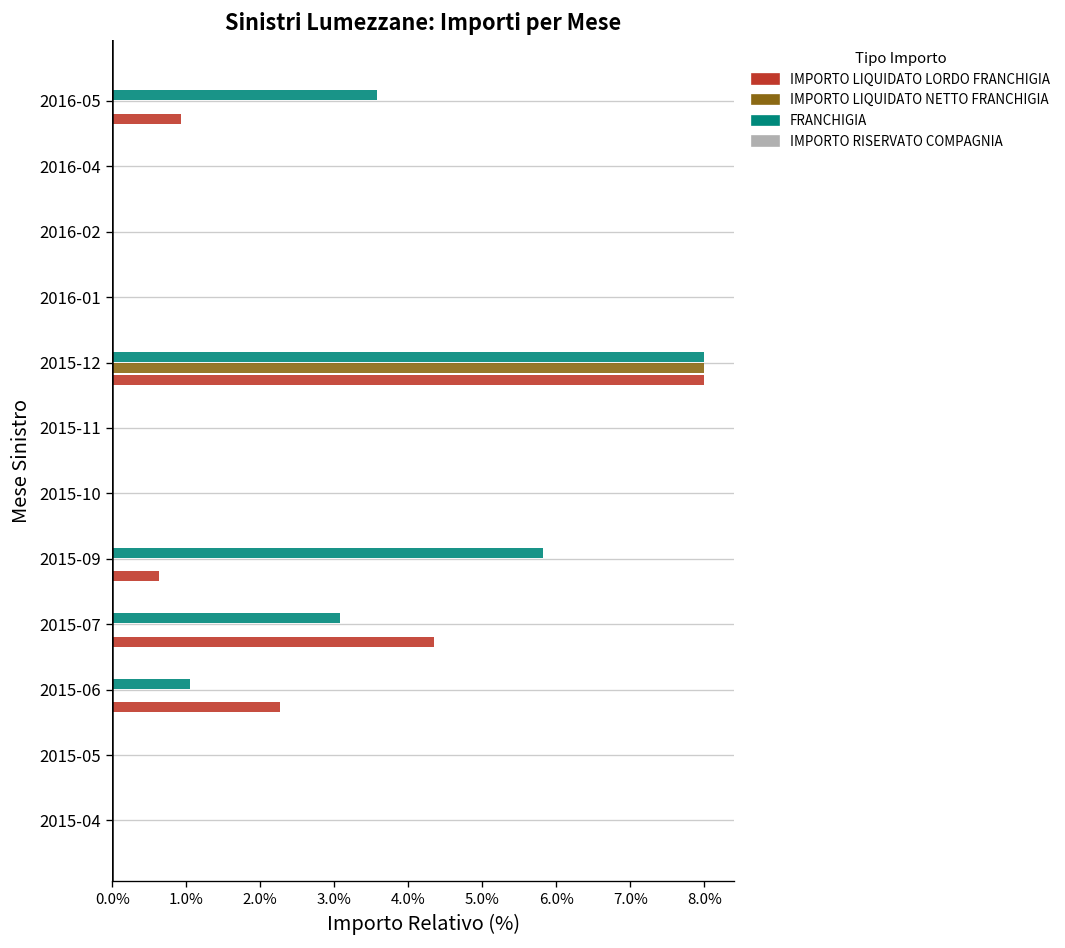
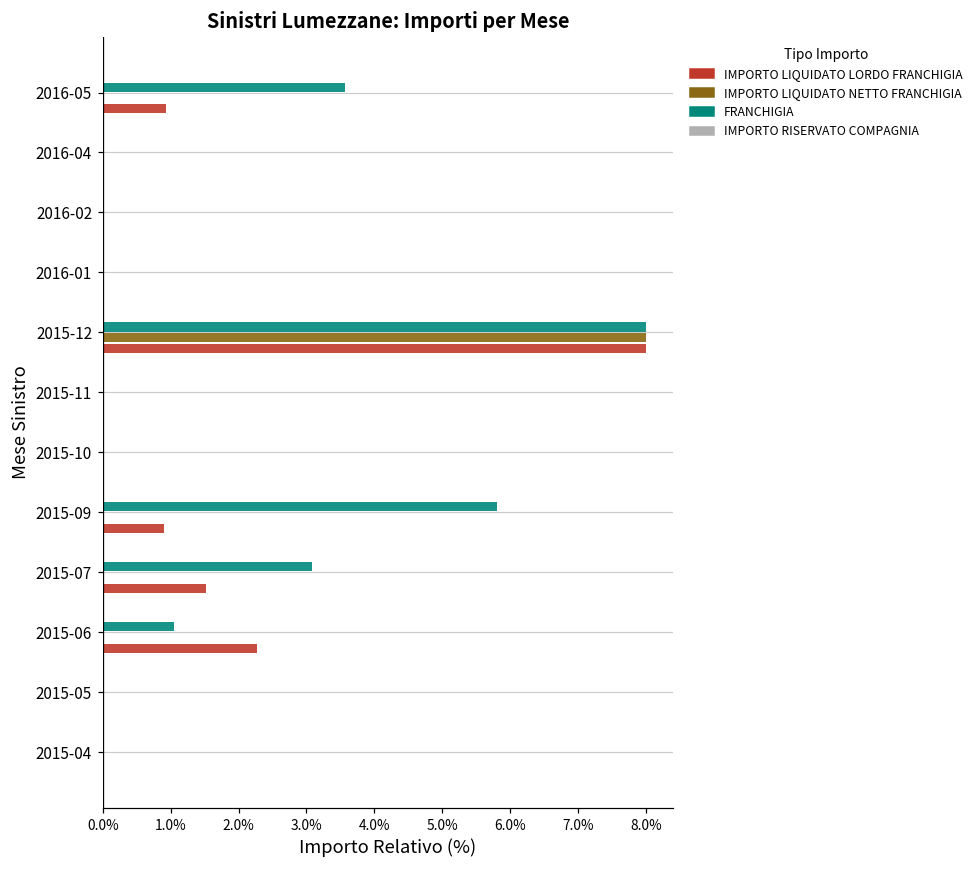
  {
    "IMPORTO LIQUIDATO LORDO FRANCHIGIA": {
      "2016-05": "0.9%",
      "2016-04": "0.0%",
      "2016-02": "0.0%",
      "2016-01": "0.0%",
      "2015-12": "8.0%",
      "2015-11": "0.0%",
      "2015-10": "0.0%",
-     "2015-09": "0.6%",
-     "2015-07": "4.3%",
+     "2015-09": "0.9%",
+     "2015-07": "1.5%",
      "2015-06": "2.3%",
      "2015-05": "0.0%",
      "2015-04": "0.0%"
    },
    "IMPORTO LIQUIDATO NETTO FRANCHIGIA": {
      "2016-05": "0.0%",
      "2016-04": "0.0%",
      "2016-02": "0.0%",
      "2016-01": "0.0%",
      "2015-12": "8.0%",
      "2015-11": "0.0%",
      "2015-10": "0.0%",
      "2015-09": "0.0%",
      "2015-07": "0.0%",
      "2015-06": "0.0%",
      "2015-05": "0.0%",
      "2015-04": "0.0%"
    },
    "FRANCHIGIA": {
      "2016-05": "3.6%",
      "2016-04": "0.0%",
      "2016-02": "0.0%",
      "2016-01": "0.0%",
      "2015-12": "8.0%",
      "2015-11": "0.0%",
      "2015-10": "0.0%",
      "2015-09": "5.8%",
      "2015-07": "3.1%",
      "2015-06": "1.0%",
      "2015-05": "0.0%",
      "2015-04": "0.0%"
    },
    "IMPORTO RISERVATO COMPAGNIA": {
      "2016-05": "0.0%",
      "2016-04": "0.0%",
      "2016-02": "0.0%",
      "2016-01": "0.0%",
      "2015-12": "0.0%",
      "2015-11": "0.0%",
      "2015-10": "0.0%",
      "2015-09": "0.0%",
      "2015-07": "0.0%",
      "2015-06": "0.0%",
      "2015-05": "0.0%",
      "2015-04": "0.0%"
    }
  }
